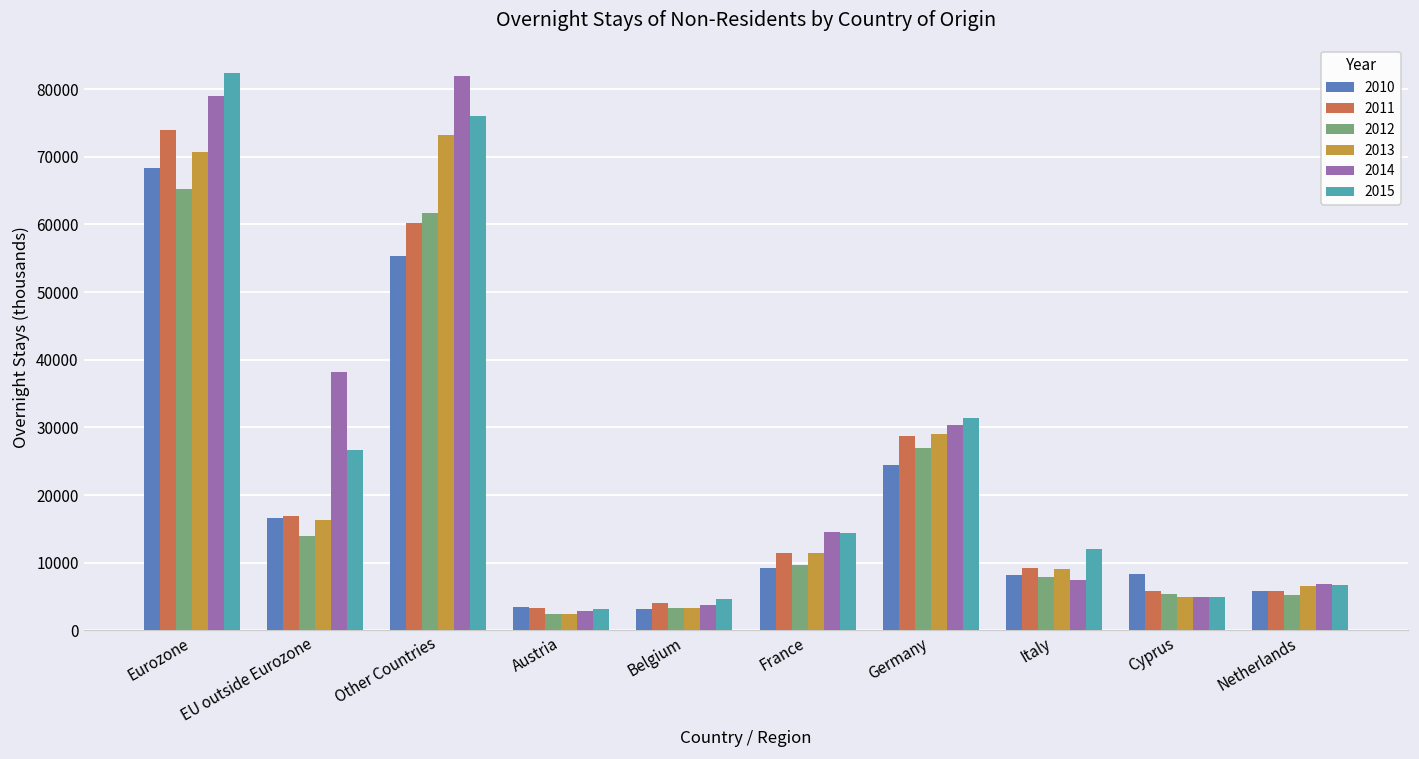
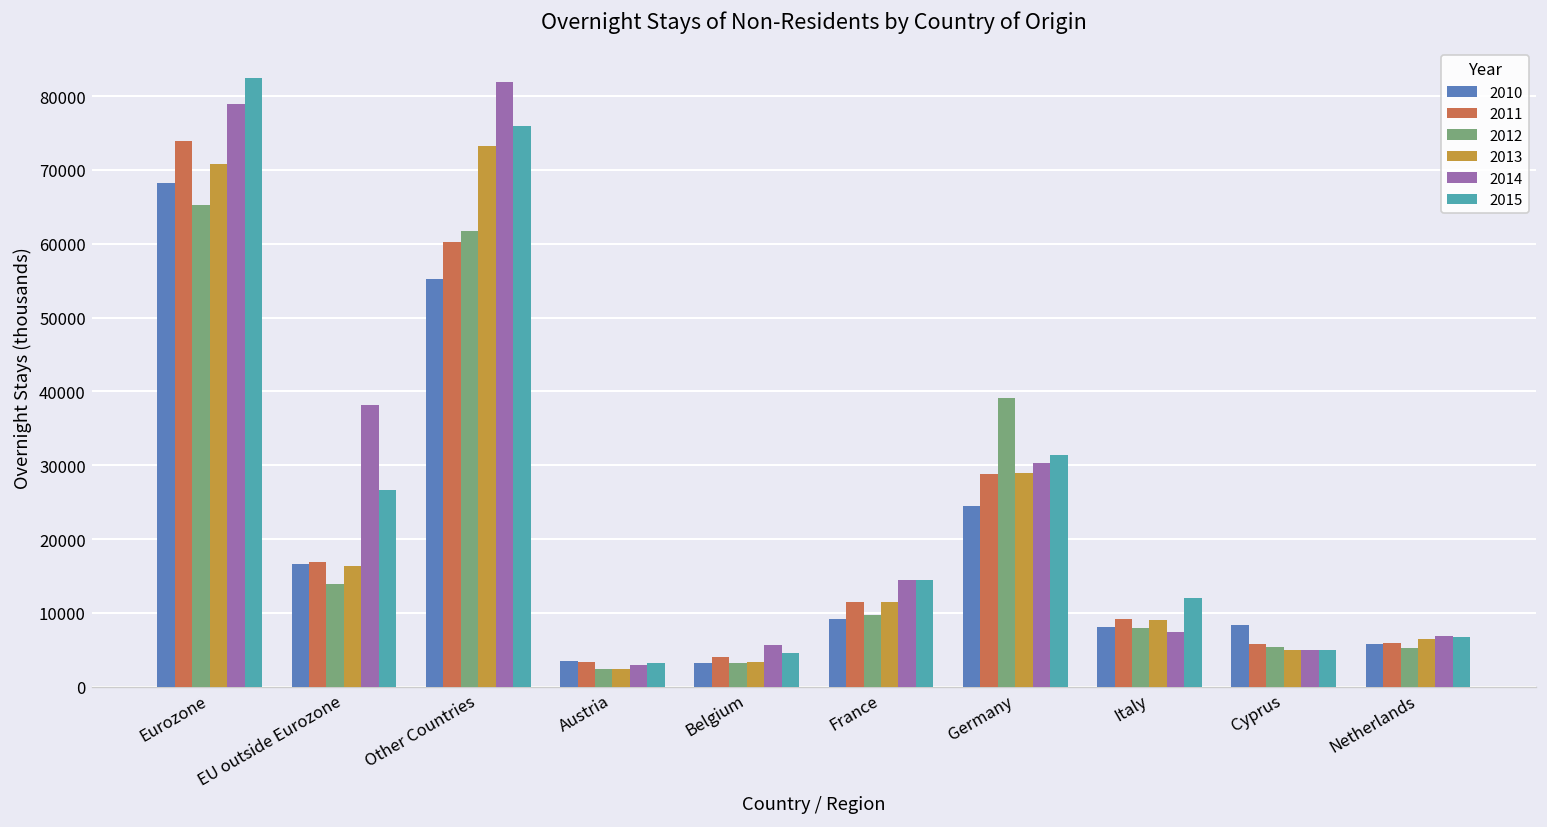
  {
    "2012": {
      "Eurozone": 65000,
      "EU outside Eurozone": 14000,
      "Other Countries": 62000,
      "Austria": 2000,
      "Belgium": 3000,
      "France": 10000,
-     "Germany": 27000,
+     "Germany": 39000,
      "Italy": 8000,
      "Cyprus": 5000,
      "Netherlands": 5000
    },
    "2014": {
      "Eurozone": 79000,
      "EU outside Eurozone": 38000,
      "Other Countries": 82000,
      "Austria": 3000,
-     "Belgium": 4000,
+     "Belgium": 6000,
      "France": 15000,
      "Germany": 30000,
      "Italy": 7000,
      "Cyprus": 5000,
      "Netherlands": 7000
    }
  }
